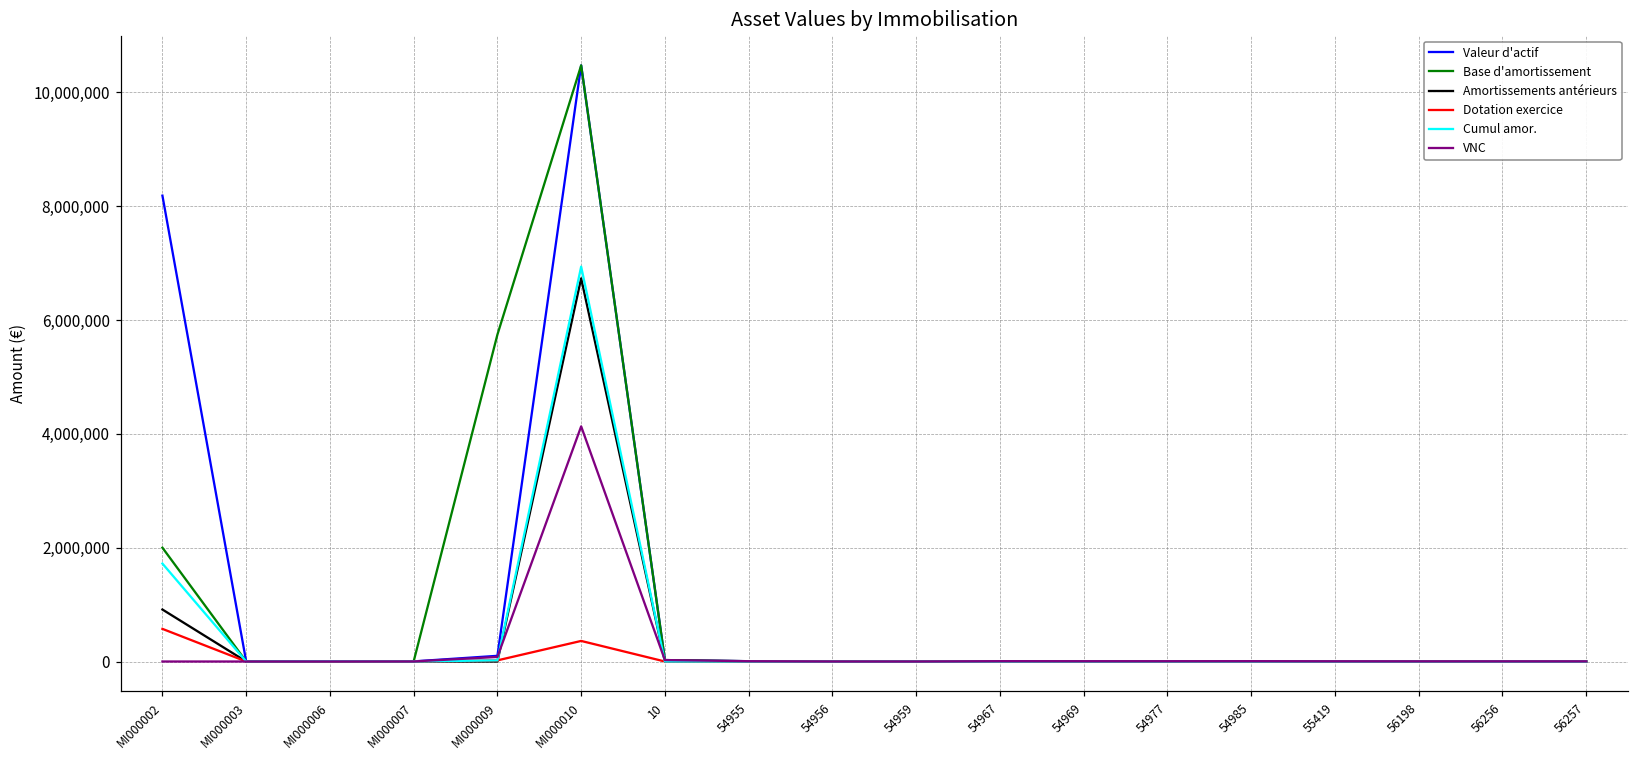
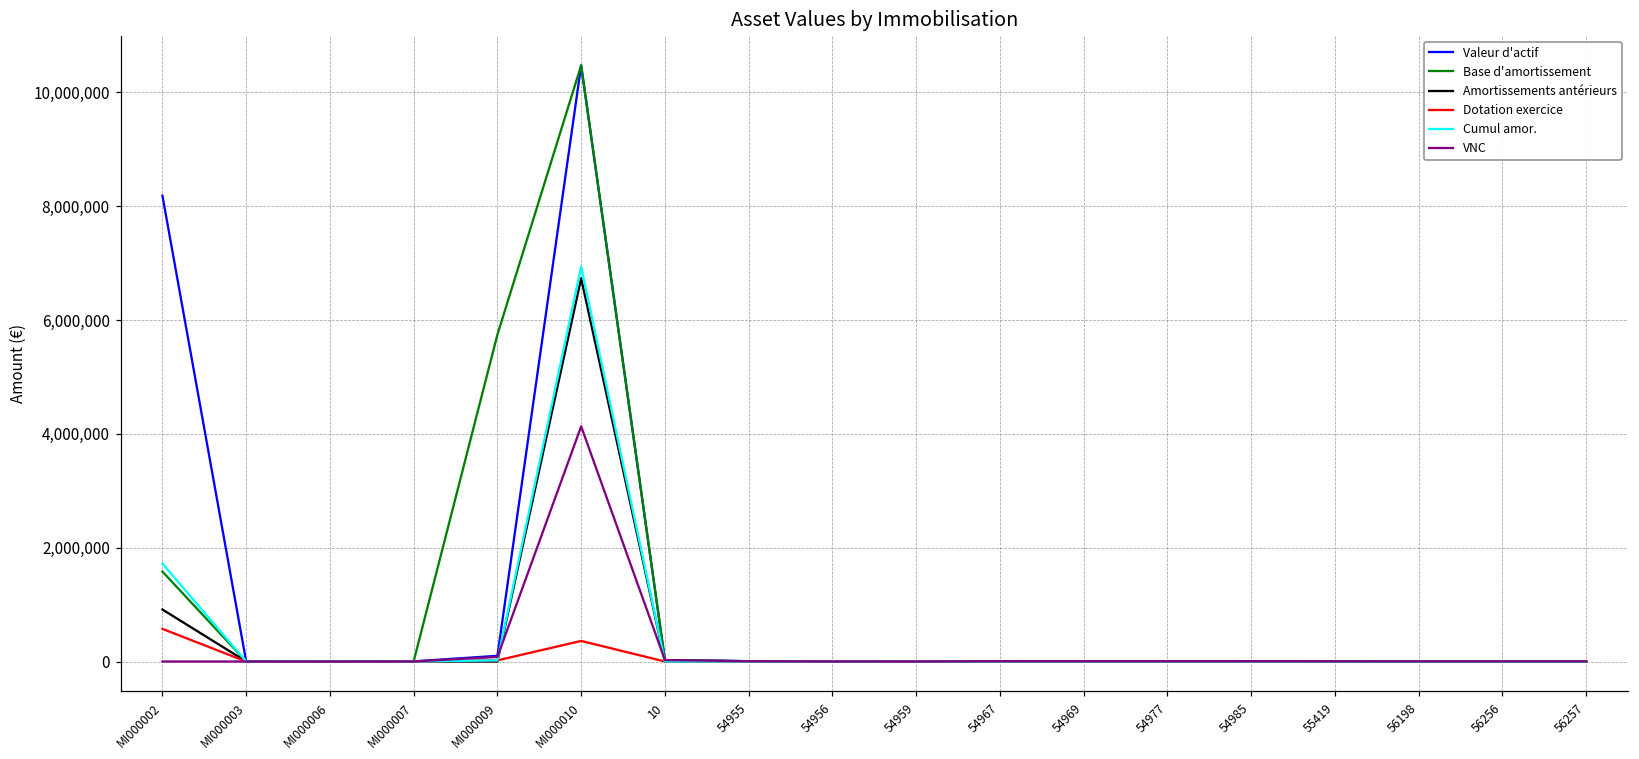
  {
    "Valeur d'actif": {
      "MI000002": "8,200,000"
    },
    "Base d'amortissement": {
-     "MI000002": "2,000,000",
+     "MI000002": "1,600,000",
      "MI000009": "5,700,000"
    },
    "Amortissements antérieurs": {
      "MI000002": "900,000",
      "MI000010": "6,700,000"
    },
    "Dotation exercice": {
      "MI000002": "600,000",
      "MI000010": "400,000"
    },
    "Cumul amor.": {
      "MI000002": "1,700,000",
      "MI000010": "6,900,000"
    },
    "VNC": {
      "MI000002": "0",
      "MI000010": "4,100,000"
    }
  }
